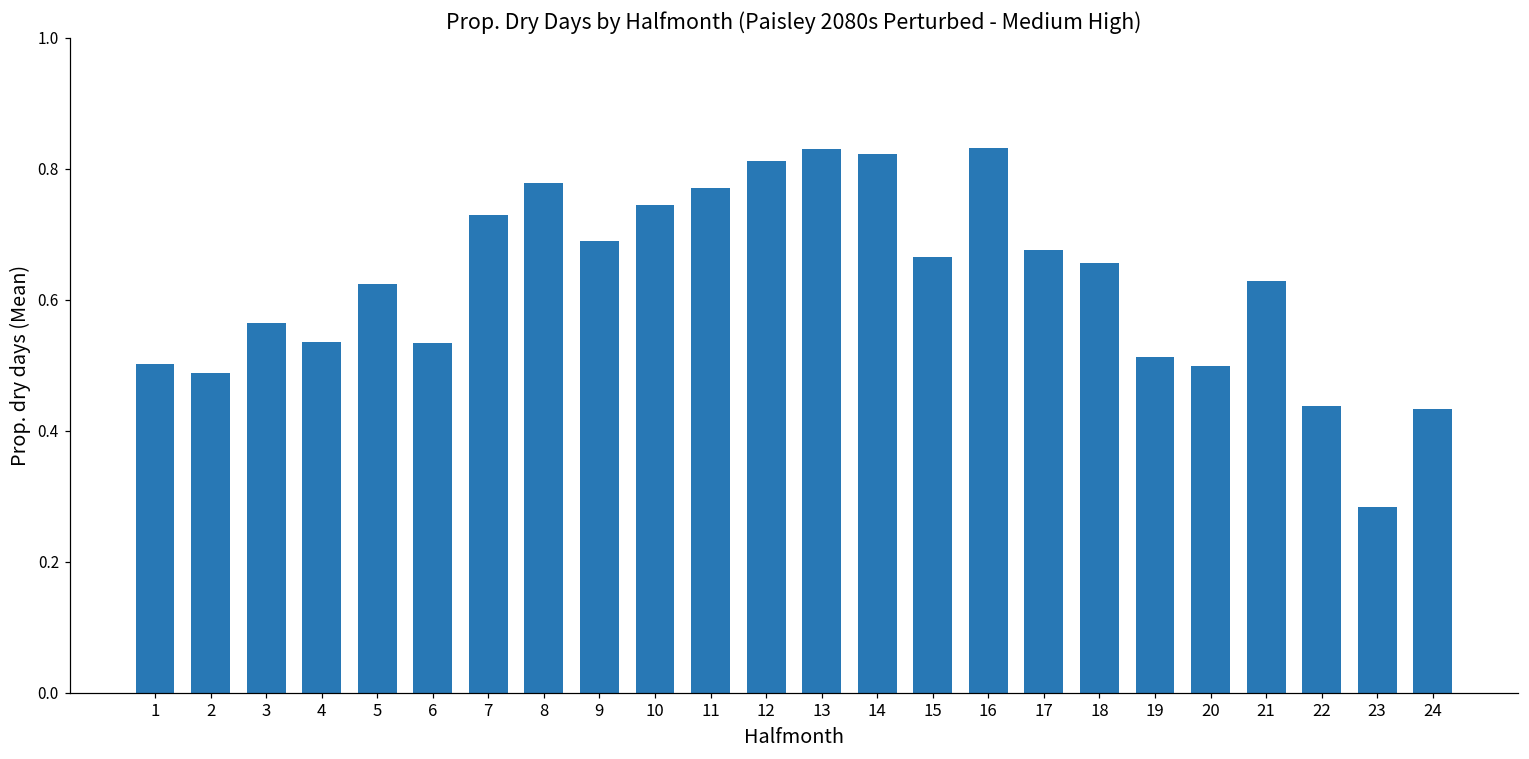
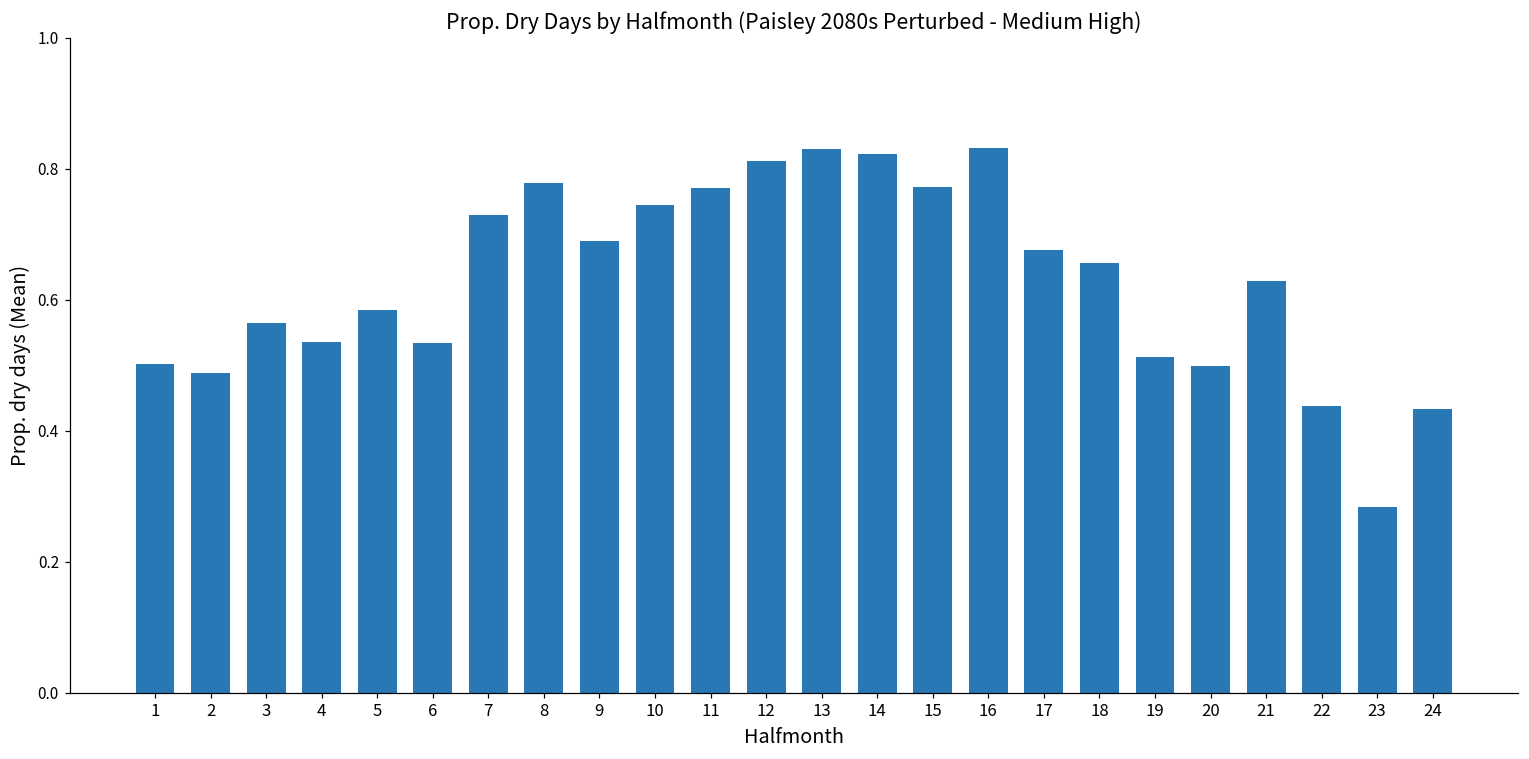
  {
    "1": 0.50,
    "2": 0.49,
    "3": 0.56,
    "4": 0.54,
-   "5": 0.62,
+   "5": 0.58,
    "6": 0.53,
    "7": 0.73,
    "8": 0.78,
    "9": 0.69,
    "10": 0.74,
    "11": 0.77,
    "12": 0.81,
    "13": 0.83,
    "14": 0.82,
-   "15": 0.67,
+   "15": 0.77,
    "16": 0.83,
    "17": 0.68,
    "18": 0.66,
    "19": 0.51,
    "20": 0.50,
    "21": 0.63,
    "22": 0.44,
    "23": 0.28,
    "24": 0.43
  }
